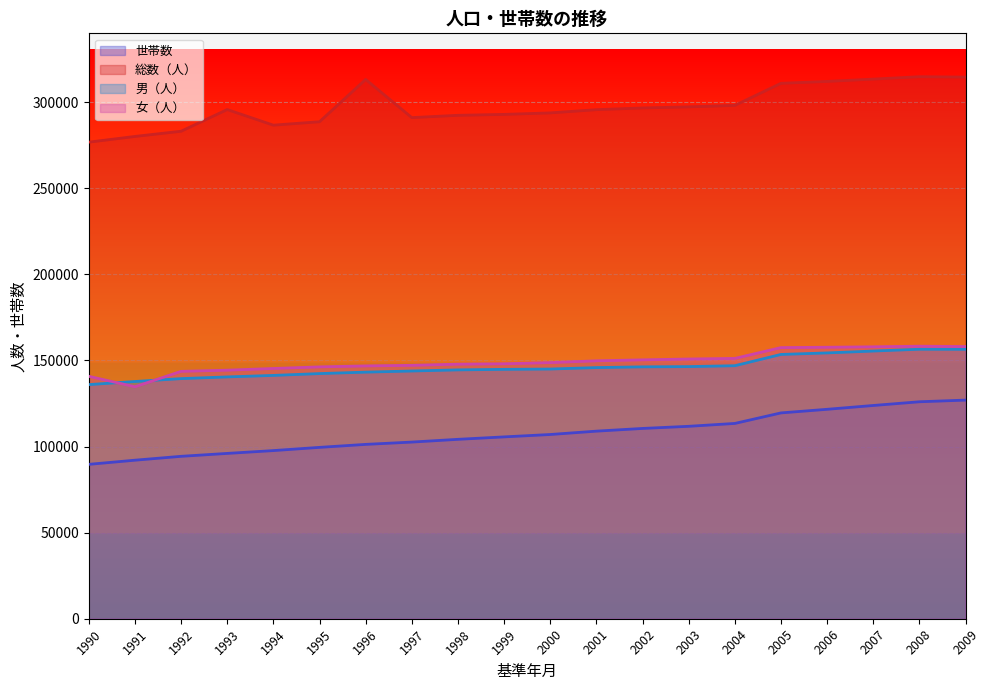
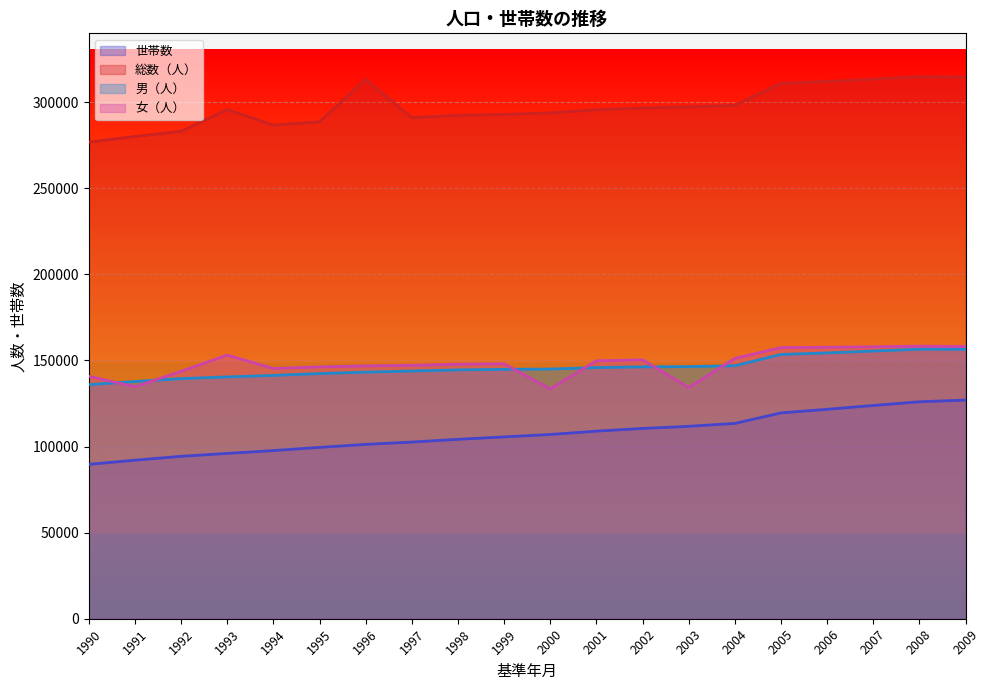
  {
    "総数（人）": {
      "1990": 277000,
      "1991": 280000,
      "1992": 283000,
      "1993": 296000,
      "1994": 287000,
      "1995": 289000,
      "1996": 313000,
      "1997": 291000,
      "1998": 292000,
      "1999": 293000,
      "2000": 294000,
      "2001": 296000,
      "2002": 297000,
      "2003": 297000,
      "2004": 298000,
      "2005": 311000,
      "2006": 312000,
      "2007": 313000,
      "2008": 315000,
      "2009": 315000
    },
    "女（人）": {
      "1990": 141000,
      "1991": 135000,
      "1992": 144000,
-     "1993": 144000,
+     "1993": 153000,
      "1994": 145000,
      "1995": 146000,
      "1996": 147000,
      "1997": 147000,
      "1998": 148000,
      "1999": 148000,
-     "2000": 149000,
+     "2000": 134000,
      "2001": 150000,
      "2002": 150000,
-     "2003": 151000,
+     "2003": 134000,
      "2004": 151000,
      "2005": 157000,
      "2006": 158000,
      "2007": 158000,
      "2008": 158000,
      "2009": 158000
    }
  }
